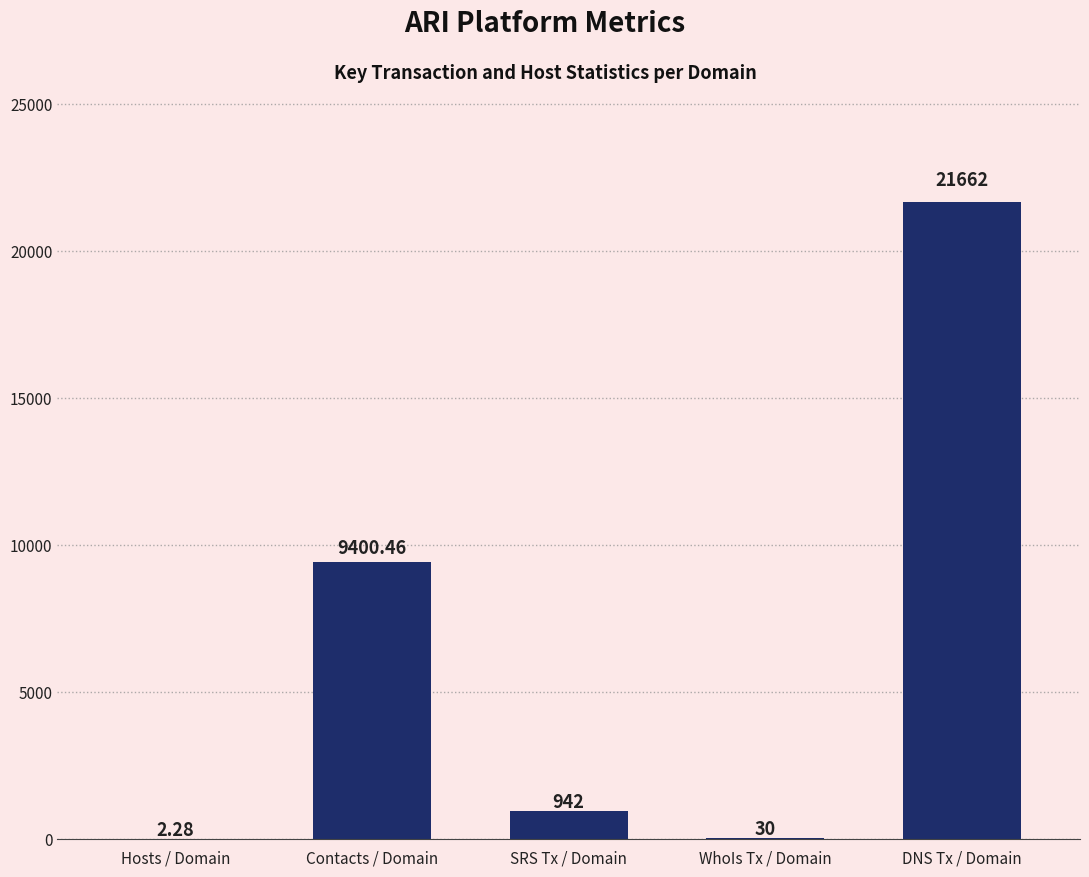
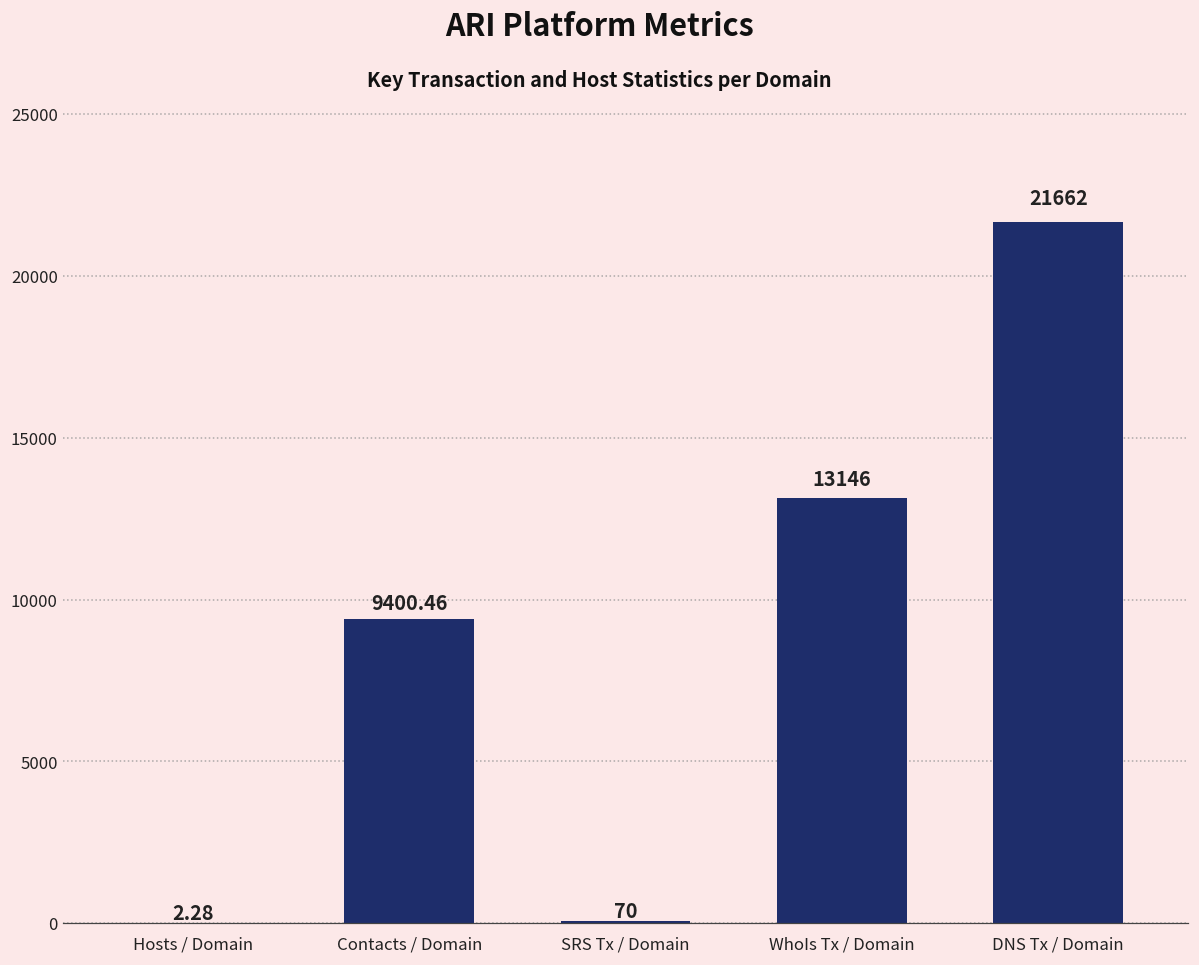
  {
    "Hosts / Domain": 2.28,
    "Contacts / Domain": 9400.46,
-   "SRS Tx / Domain": 942,
-   "WhoIs Tx / Domain": 30,
+   "SRS Tx / Domain": 70,
+   "WhoIs Tx / Domain": 13146,
    "DNS Tx / Domain": 21662
  }
